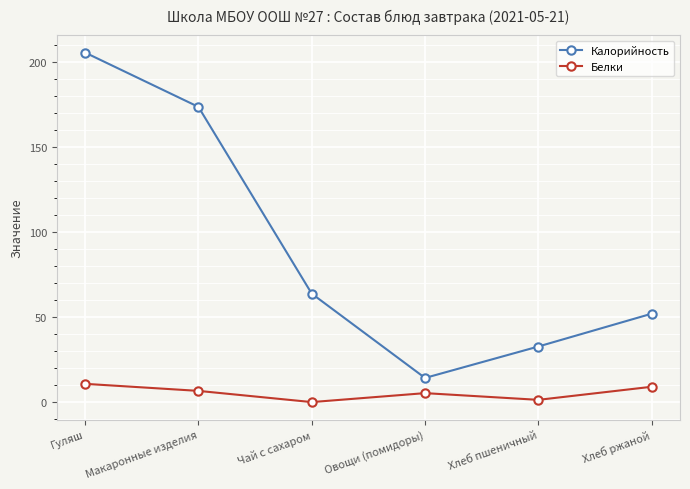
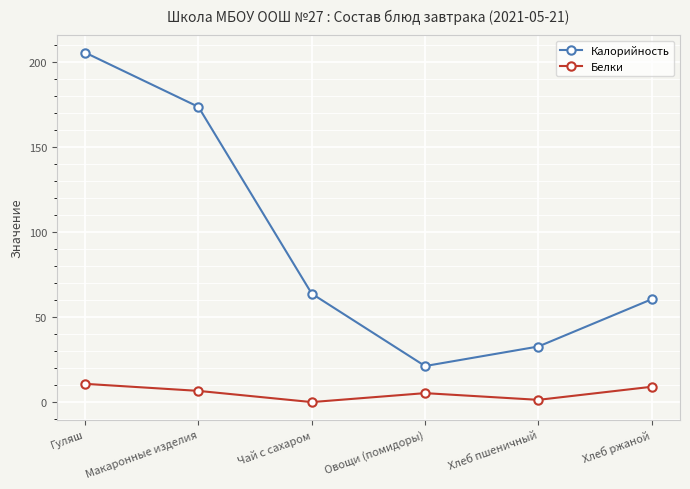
  {
    "Калорийность": {
      "Гуляш": 206,
      "Макаронные изделия": 174,
      "Чай с сахаром": 64,
-     "Овощи (помидоры)": 14,
+     "Овощи (помидоры)": 21,
      "Хлеб пшеничный": 33,
-     "Хлеб ржаной": 52
+     "Хлеб ржаной": 61
    },
    "Белки": {
      "Гуляш": 11,
      "Макаронные изделия": 7,
      "Чай с сахаром": 0,
      "Овощи (помидоры)": 5,
      "Хлеб пшеничный": 2,
      "Хлеб ржаной": 9
    }
  }
